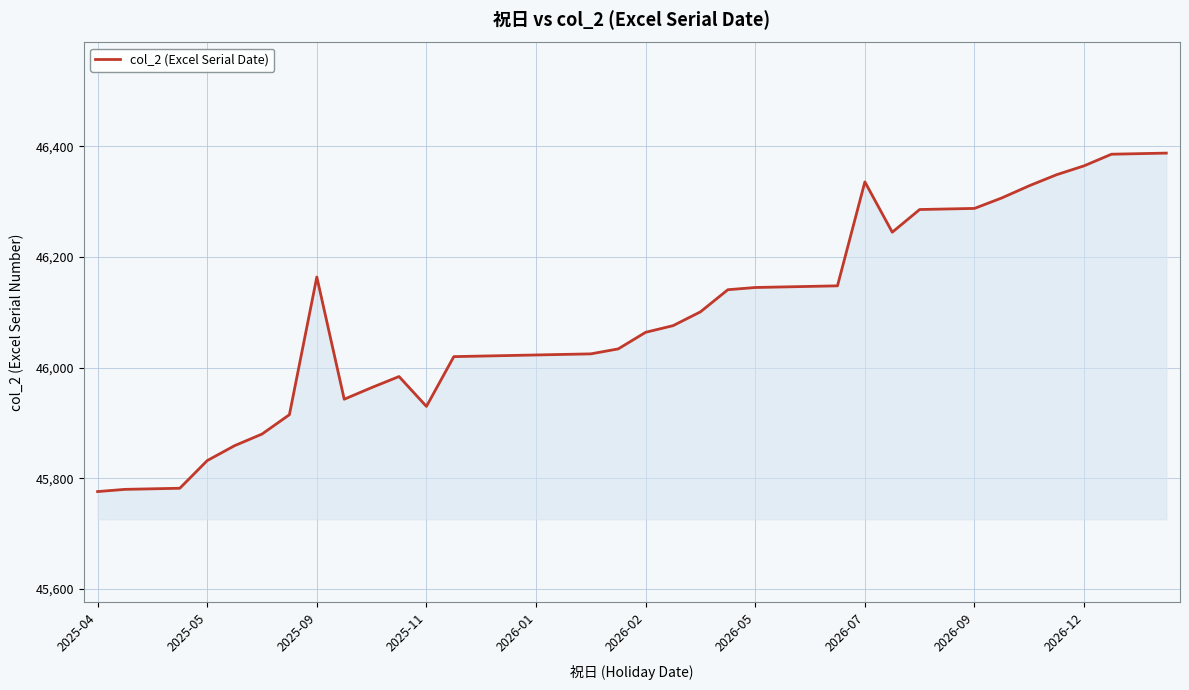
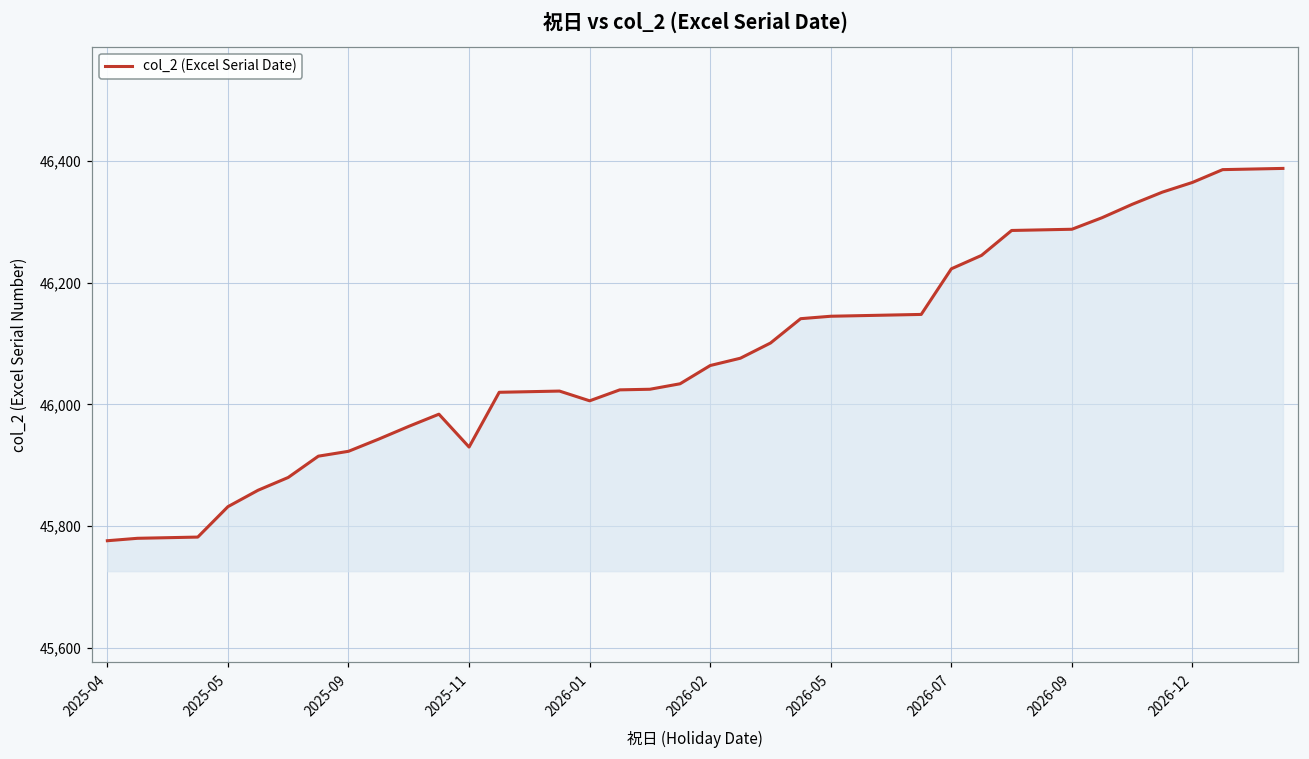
  {
    "2025-04": "45,780",
    "2025-05": "45,830",
-   "2025-09": "46,160",
+   "2025-09": "45,920",
    "2025-11": "45,930",
-   "2026-01": "46,020",
+   "2026-01": "46,010",
    "2026-02": "46,060",
    "2026-05": "46,150",
-   "2026-07": "46,340",
+   "2026-07": "46,220",
    "2026-09": "46,290",
    "2026-12": "46,370"
  }
